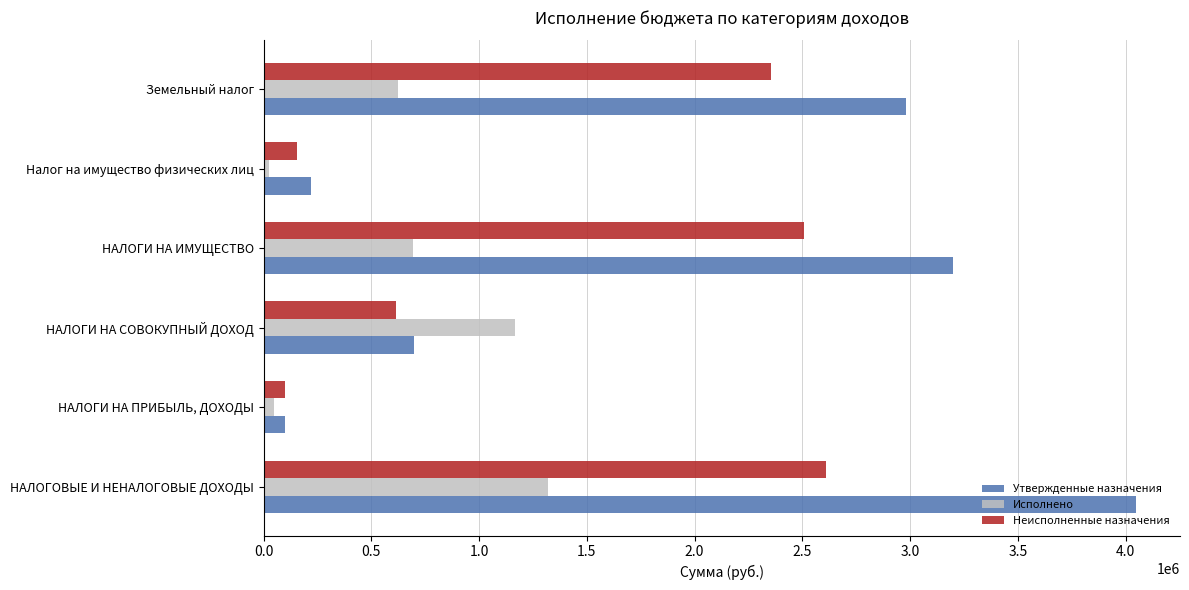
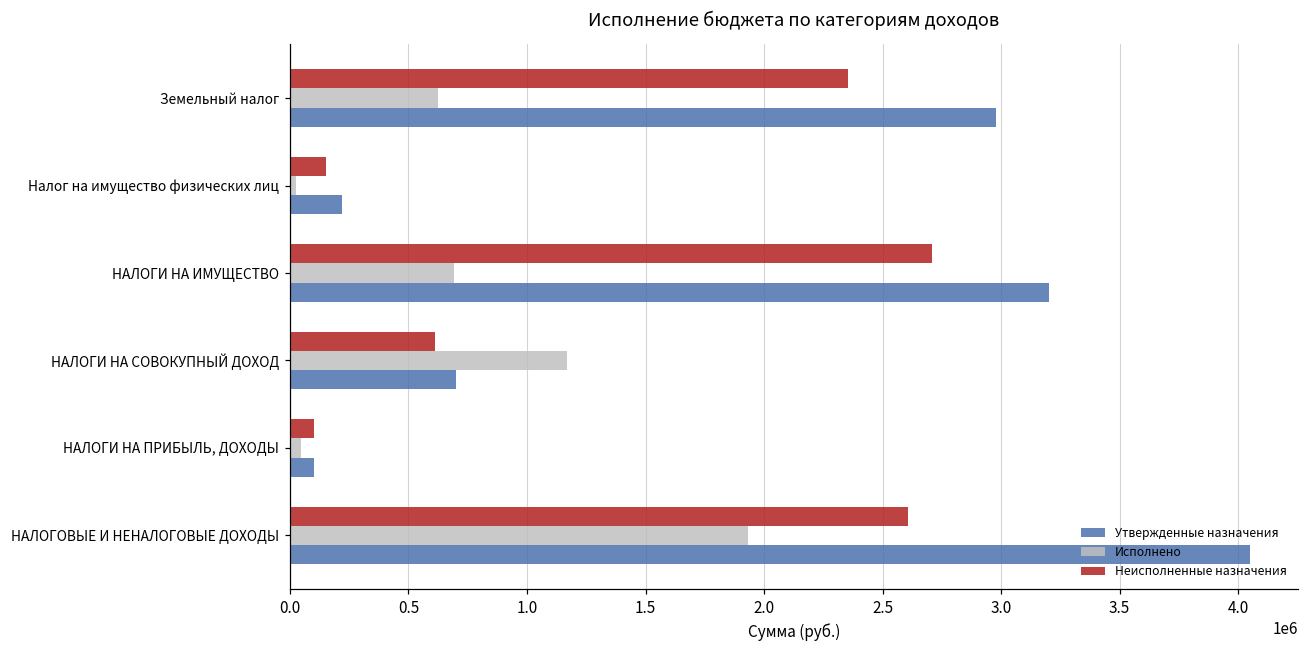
  {
    "Утвержденные назначения": {
      "Земельный налог": 2980000,
      "Налог на имущество физических лиц": 220000,
      "НАЛОГИ НА ИМУЩЕСТВО": 3200000,
      "НАЛОГИ НА СОВОКУПНЫЙ ДОХОД": 700000,
      "НАЛОГИ НА ПРИБЫЛЬ, ДОХОДЫ": 100000,
      "НАЛОГОВЫЕ И НЕНАЛОГОВЫЕ ДОХОДЫ": 4050000
    },
    "Исполнено": {
      "Земельный налог": 630000,
      "Налог на имущество физических лиц": 30000,
      "НАЛОГИ НА ИМУЩЕСТВО": 690000,
      "НАЛОГИ НА СОВОКУПНЫЙ ДОХОД": 1170000,
      "НАЛОГИ НА ПРИБЫЛЬ, ДОХОДЫ": 50000,
-     "НАЛОГОВЫЕ И НЕНАЛОГОВЫЕ ДОХОДЫ": 1320000
+     "НАЛОГОВЫЕ И НЕНАЛОГОВЫЕ ДОХОДЫ": 1930000
    },
    "Неисполненные назначения": {
      "Земельный налог": 2350000,
      "Налог на имущество физических лиц": 150000,
-     "НАЛОГИ НА ИМУЩЕСТВО": 2510000,
+     "НАЛОГИ НА ИМУЩЕСТВО": 2710000,
      "НАЛОГИ НА СОВОКУПНЫЙ ДОХОД": 610000,
      "НАЛОГИ НА ПРИБЫЛЬ, ДОХОДЫ": 100000,
      "НАЛОГОВЫЕ И НЕНАЛОГОВЫЕ ДОХОДЫ": 2610000
    }
  }
